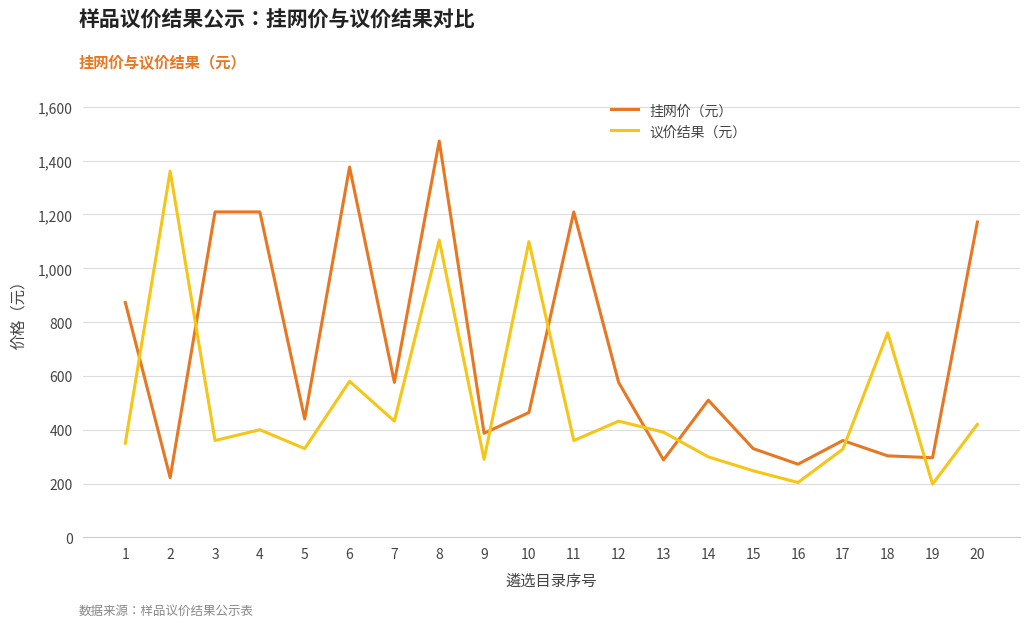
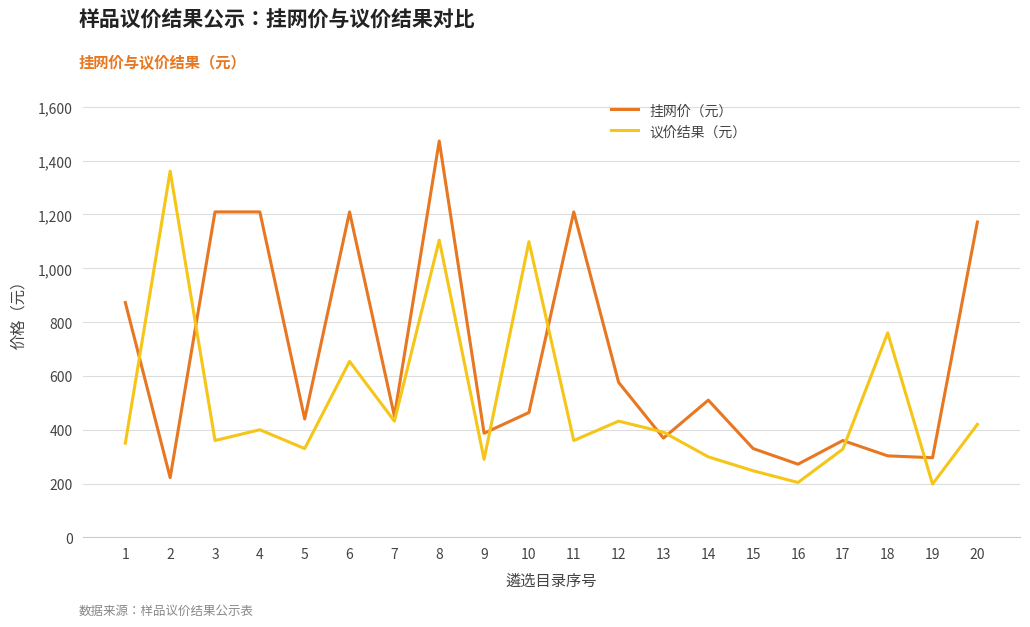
  {
    "挂网价（元）": {
      "1": "870",
      "2": "220",
      "3": "1,210",
      "4": "1,210",
      "5": "440",
-     "6": "1,380",
-     "7": "580",
+     "6": "1,210",
+     "7": "450",
      "8": "1,470",
      "9": "390",
      "10": "460",
      "11": "1,210",
      "12": "580",
-     "13": "290",
+     "13": "370",
      "14": "510",
      "15": "330",
      "16": "270",
      "17": "360",
      "18": "300",
      "19": "300",
      "20": "1,170"
    },
    "议价结果（元）": {
      "1": "350",
      "2": "1,360",
      "3": "360",
      "4": "400",
      "5": "330",
-     "6": "580",
+     "6": "650",
      "7": "430",
      "8": "1,110",
      "9": "290",
      "10": "1,100",
      "11": "360",
      "12": "430",
      "13": "390",
      "14": "300",
      "15": "250",
      "16": "200",
      "17": "330",
      "18": "760",
      "19": "200",
      "20": "420"
    }
  }
